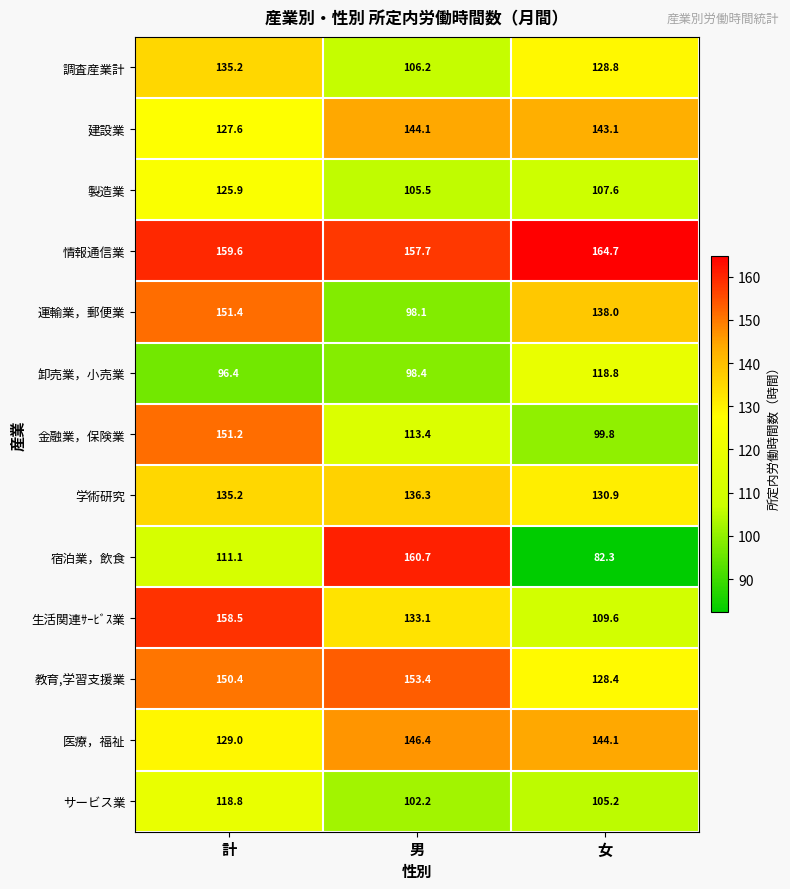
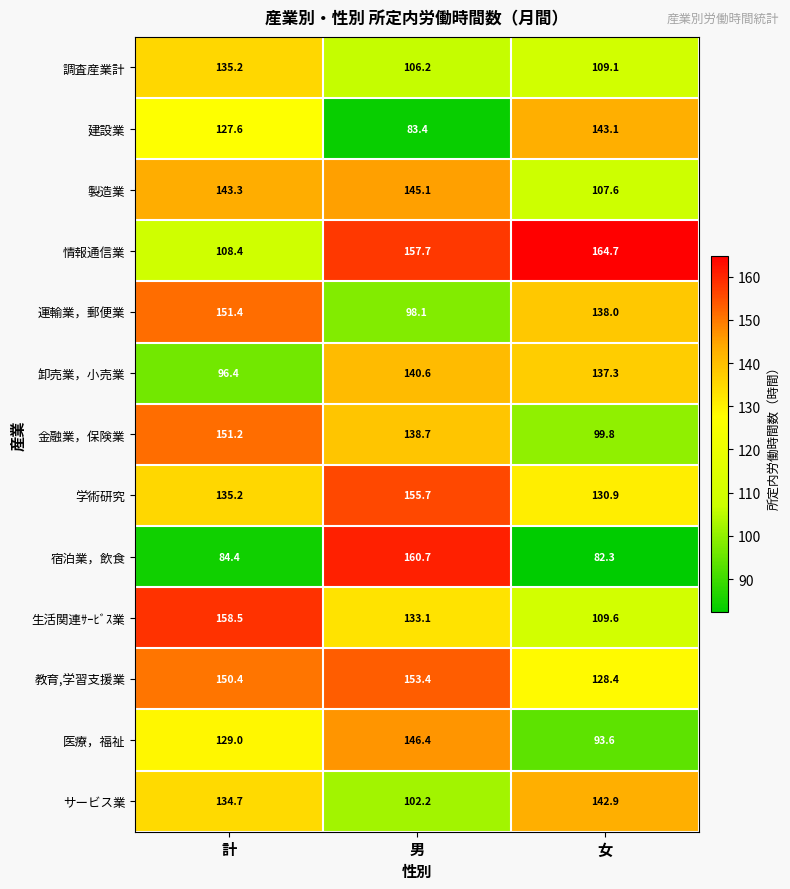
  {
    "調査産業計": {
      "計": 135.2,
      "男": 106.2,
-     "女": 128.8
+     "女": 109.1
    },
    "建設業": {
      "計": 127.6,
-     "男": 144.1,
+     "男": 83.4,
      "女": 143.1
    },
    "製造業": {
-     "計": 125.9,
-     "男": 105.5,
+     "計": 143.3,
+     "男": 145.1,
      "女": 107.6
    },
    "情報通信業": {
-     "計": 159.6,
+     "計": 108.4,
      "男": 157.7,
      "女": 164.7
    },
    "運輸業，郵便業": {
      "計": 151.4,
      "男": 98.1,
      "女": 138.0
    },
    "卸売業，小売業": {
      "計": 96.4,
-     "男": 98.4,
-     "女": 118.8
+     "男": 140.6,
+     "女": 137.3
    },
    "金融業，保険業": {
      "計": 151.2,
-     "男": 113.4,
+     "男": 138.7,
      "女": 99.8
    },
    "学術研究": {
      "計": 135.2,
-     "男": 136.3,
+     "男": 155.7,
      "女": 130.9
    },
    "宿泊業，飲食": {
-     "計": 111.1,
+     "計": 84.4,
      "男": 160.7,
      "女": 82.3
    },
    "生活関連ｻｰﾋﾞｽ業": {
      "計": 158.5,
      "男": 133.1,
      "女": 109.6
    },
    "教育,学習支援業": {
      "計": 150.4,
      "男": 153.4,
      "女": 128.4
    },
    "医療，福祉": {
      "計": 129.0,
      "男": 146.4,
-     "女": 144.1
+     "女": 93.6
    },
    "サービス業": {
-     "計": 118.8,
+     "計": 134.7,
      "男": 102.2,
-     "女": 105.2
+     "女": 142.9
    }
  }
